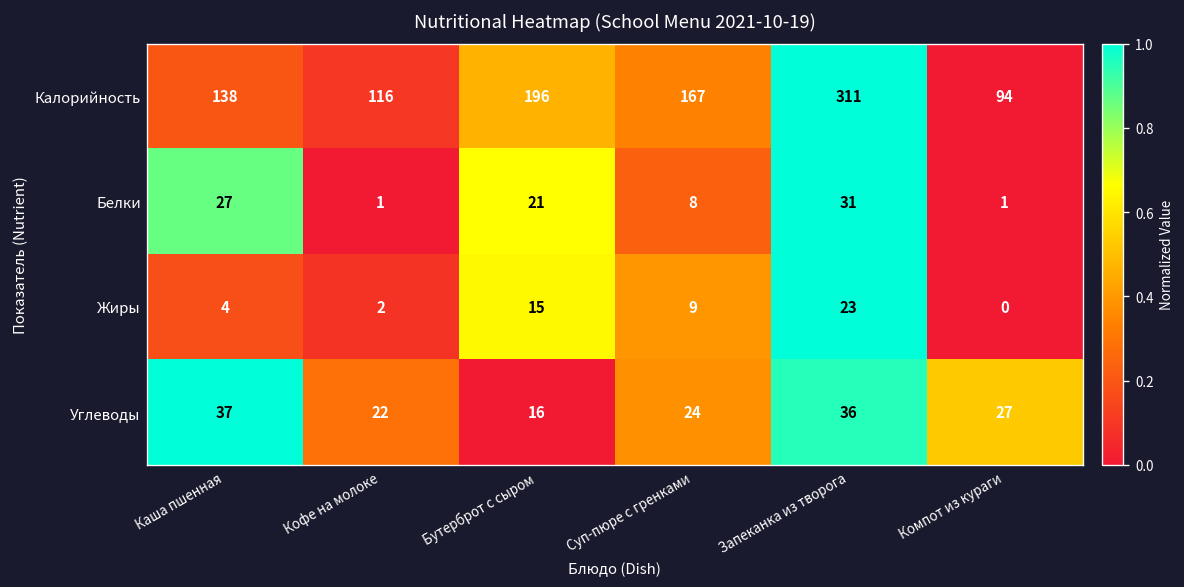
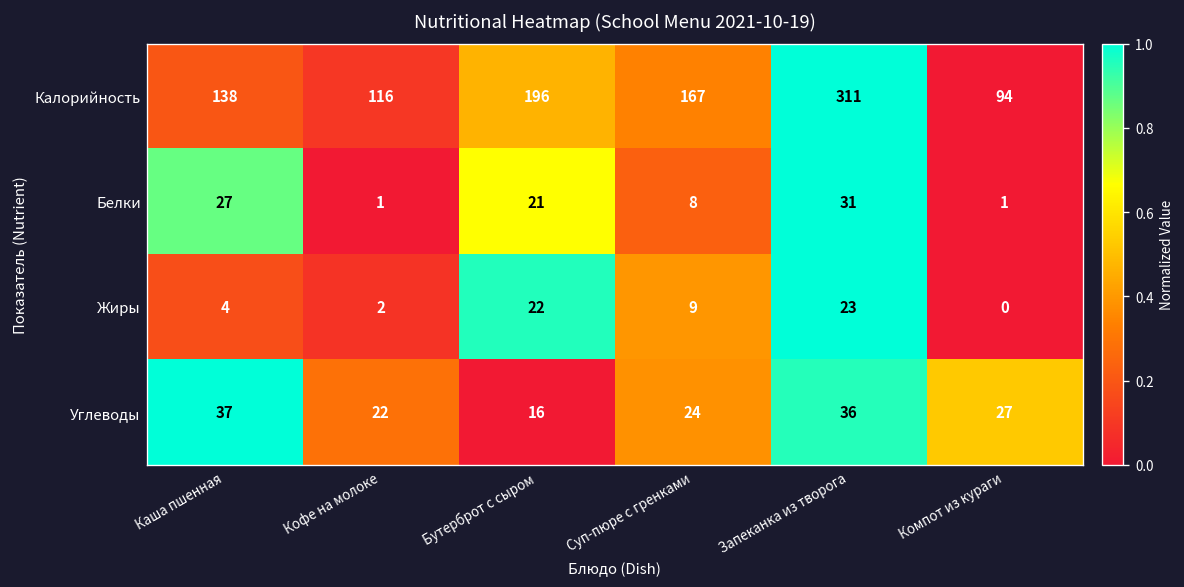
  {
    "Калорийность": {
      "Каша пшенная": 138,
      "Кофе на молоке": 116,
      "Бутерброт с сыром": 196,
      "Суп-пюре с гренками": 167,
      "Запеканка из творога": 311,
      "Компот из кураги": 94
    },
    "Белки": {
      "Каша пшенная": 27,
      "Кофе на молоке": 1,
      "Бутерброт с сыром": 21,
      "Суп-пюре с гренками": 8,
      "Запеканка из творога": 31,
      "Компот из кураги": 1
    },
    "Жиры": {
      "Каша пшенная": 4,
      "Кофе на молоке": 2,
-     "Бутерброт с сыром": 15,
+     "Бутерброт с сыром": 22,
      "Суп-пюре с гренками": 9,
      "Запеканка из творога": 23,
      "Компот из кураги": 0
    },
    "Углеводы": {
      "Каша пшенная": 37,
      "Кофе на молоке": 22,
      "Бутерброт с сыром": 16,
      "Суп-пюре с гренками": 24,
      "Запеканка из творога": 36,
      "Компот из кураги": 27
    }
  }
